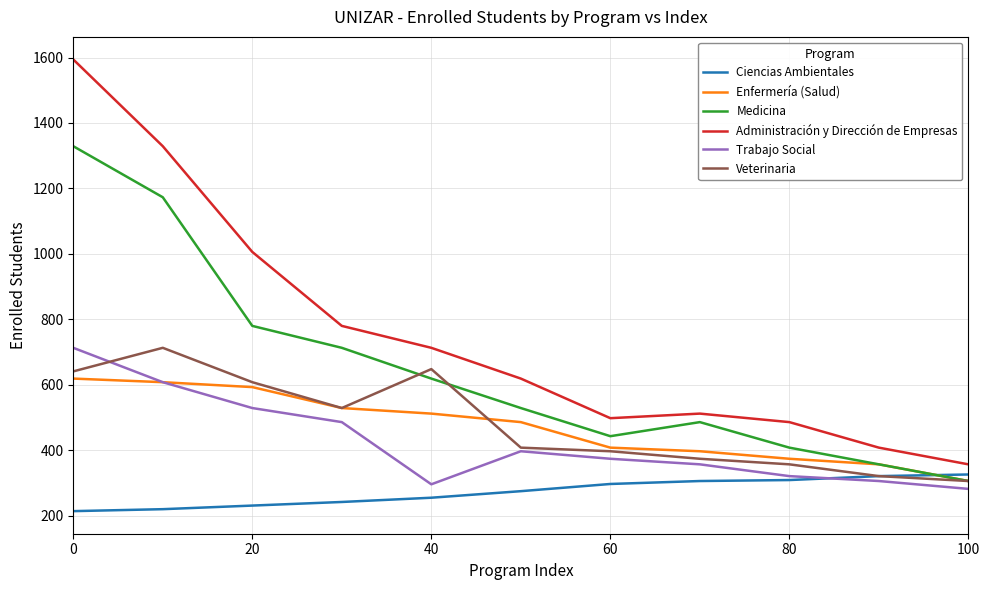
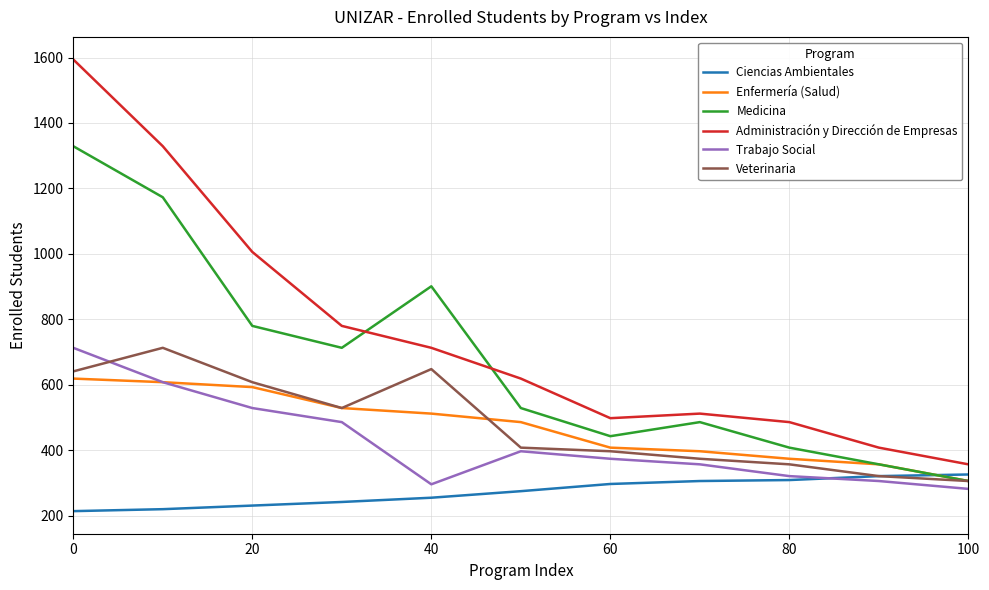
  {
    "Ciencias Ambientales": {
      "0": 210,
      "20": 230,
      "40": 260,
      "60": 300,
      "80": 310,
      "100": 330
    },
    "Enfermería (Salud)": {
      "0": 620,
      "20": 590,
      "40": 510,
      "60": 410,
      "80": 370
    },
    "Medicina": {
      "0": 1330,
      "20": 780,
-     "40": 620,
+     "40": 900,
      "60": 440,
      "80": 410
    },
    "Administración y Dirección de Empresas": {
      "0": 1590,
      "20": 1010,
      "40": 710,
      "60": 500,
      "80": 490,
      "100": 360
    },
    "Trabajo Social": {
      "0": 710,
      "20": 530,
      "40": 300,
      "60": 370,
      "80": 320,
      "100": 280
    },
    "Veterinaria": {
      "0": 640,
      "20": 610,
      "40": 650,
      "60": 400,
      "80": 360
    }
  }
